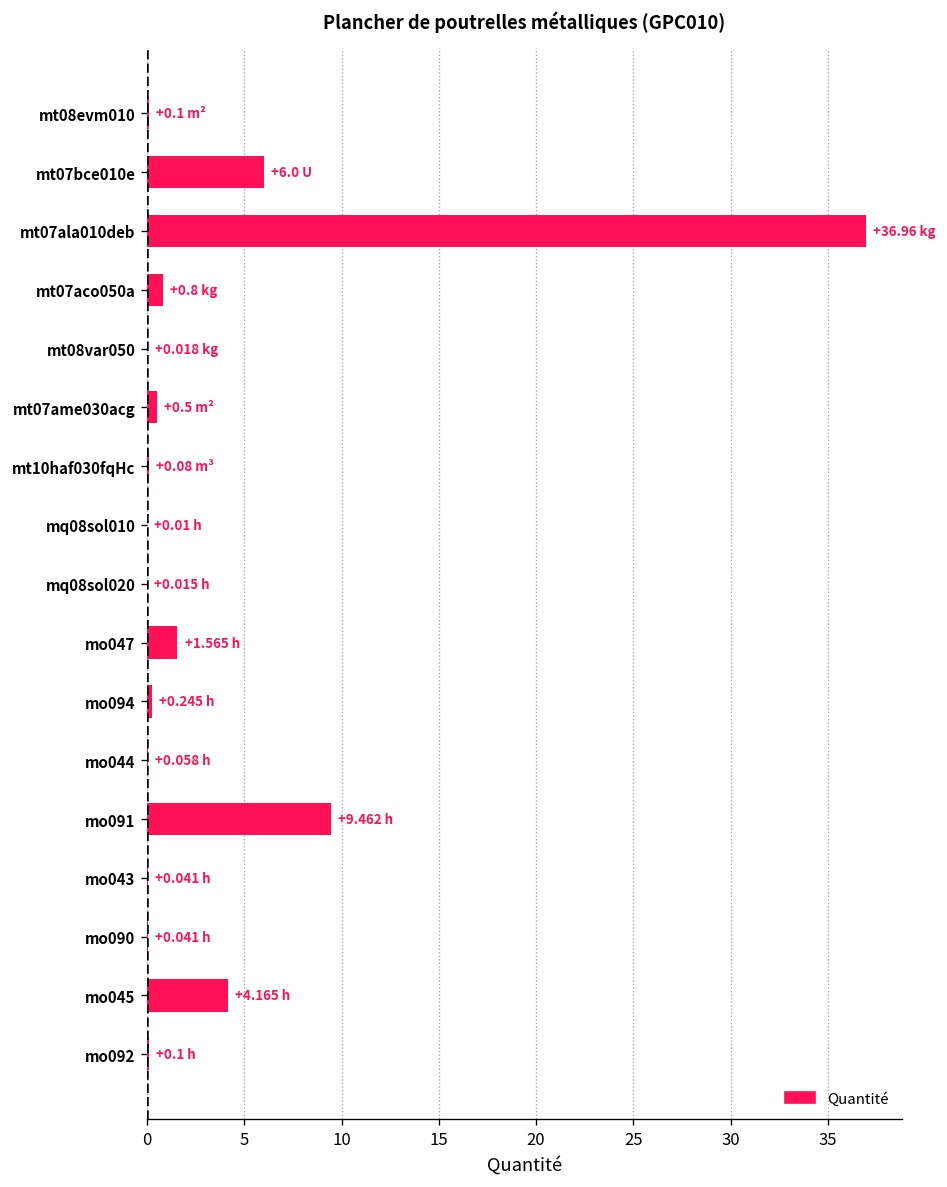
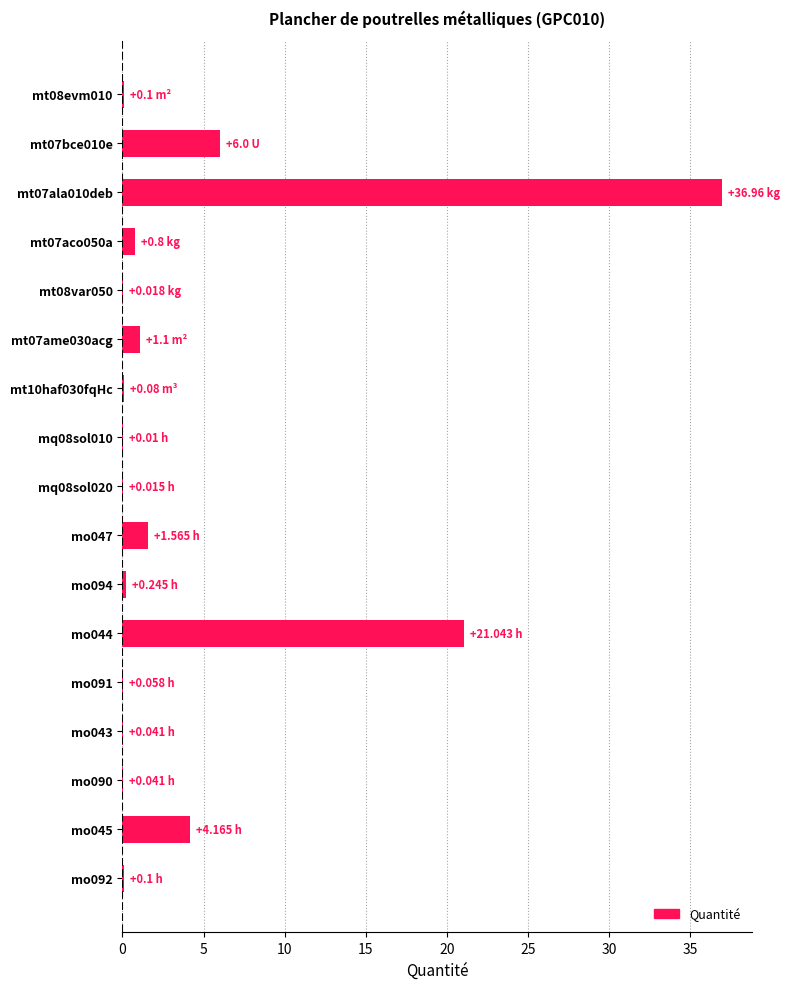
  {
    "mt08evm010": "+0.1",
    "mt07bce010e": "+6.0",
    "mt07ala010deb": "+36.96",
    "mt07aco050a": "+0.8",
    "mt08var050": "+0.018",
-   "mt07ame030acg": "+0.5",
+   "mt07ame030acg": "+1.1",
    "mt10haf030fqHc": "+0.08",
    "mq08sol010": "+0.01",
    "mq08sol020": "+0.015",
    "mo047": "+1.565",
    "mo094": "+0.245",
-   "mo044": "+0.058",
-   "mo091": "+9.462",
+   "mo044": "+21.043",
+   "mo091": "+0.058",
    "mo043": "+0.041",
    "mo090": "+0.041",
    "mo045": "+4.165",
    "mo092": "+0.1"
  }
